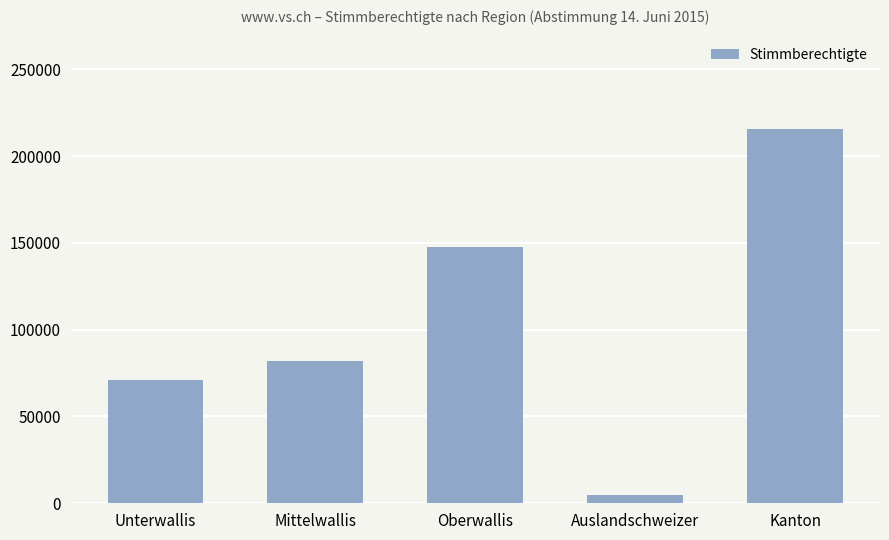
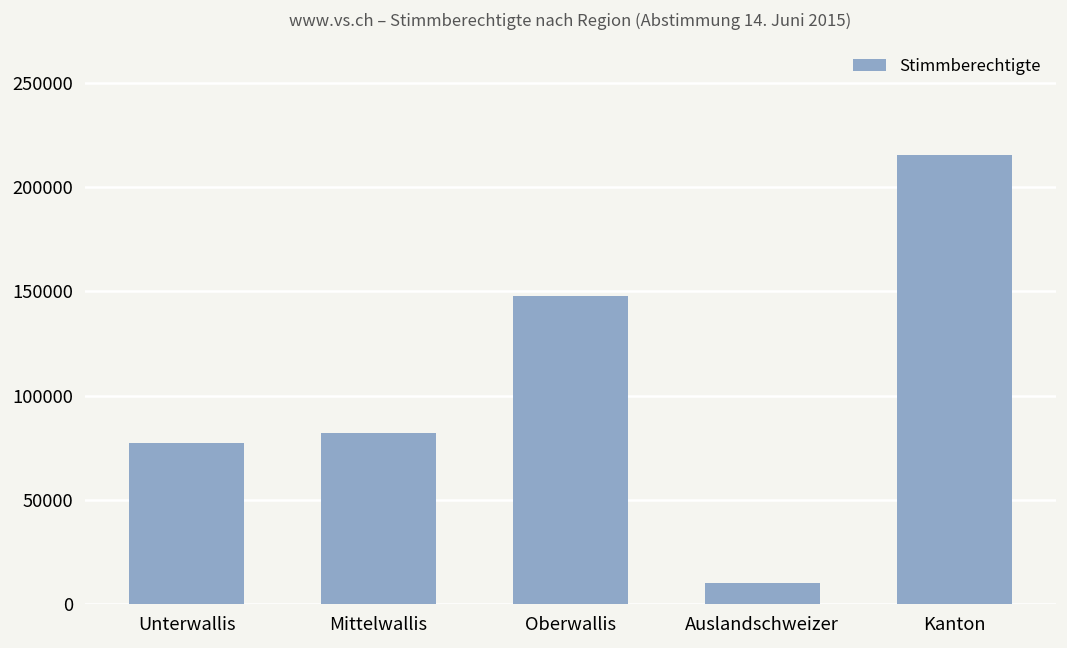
  {
-   "Unterwallis": 71000,
+   "Unterwallis": 77000,
    "Mittelwallis": 82000,
    "Oberwallis": 148000,
-   "Auslandschweizer": 5000,
+   "Auslandschweizer": 10000,
    "Kanton": 215000
  }
